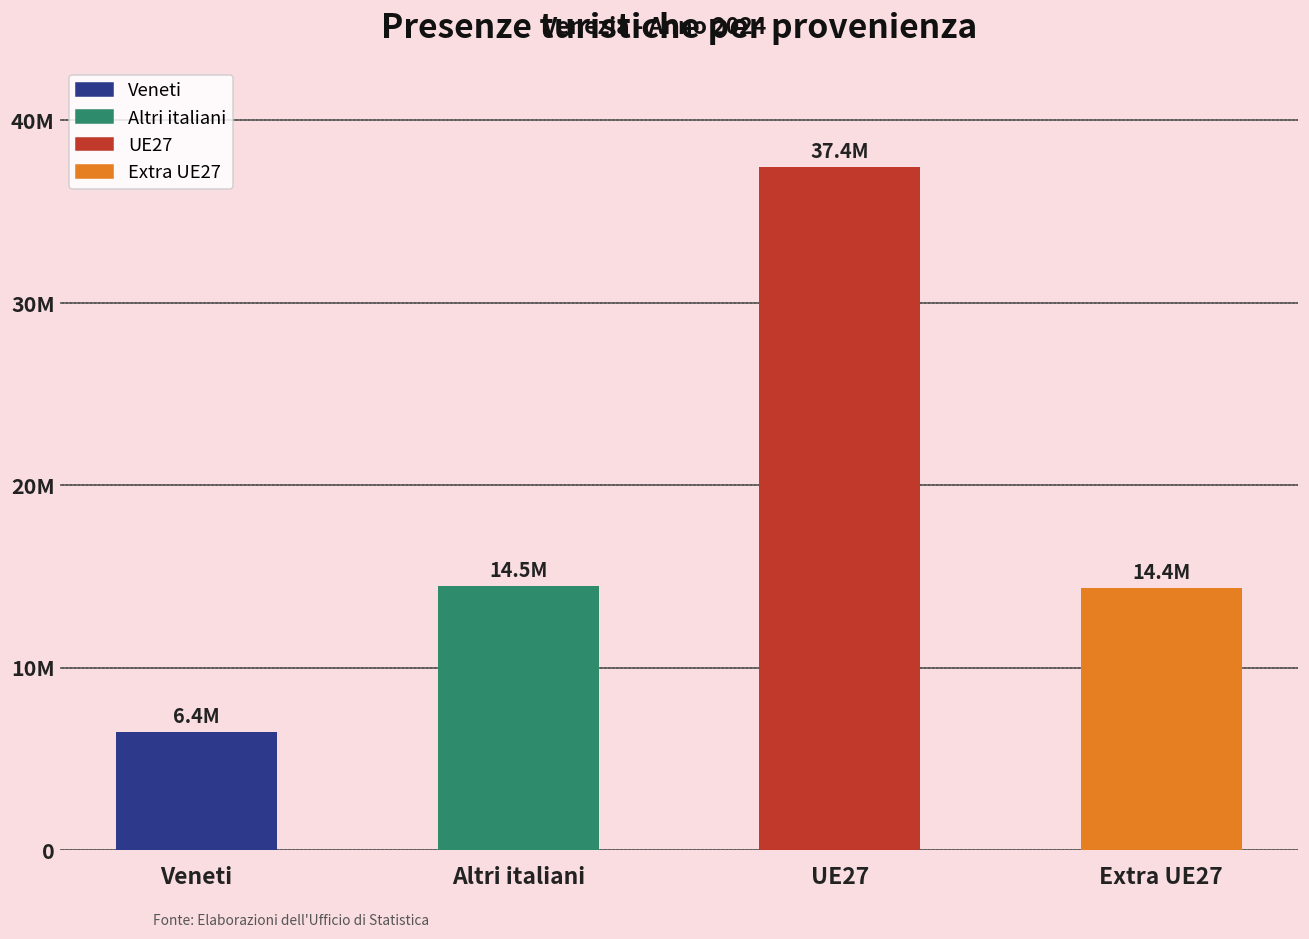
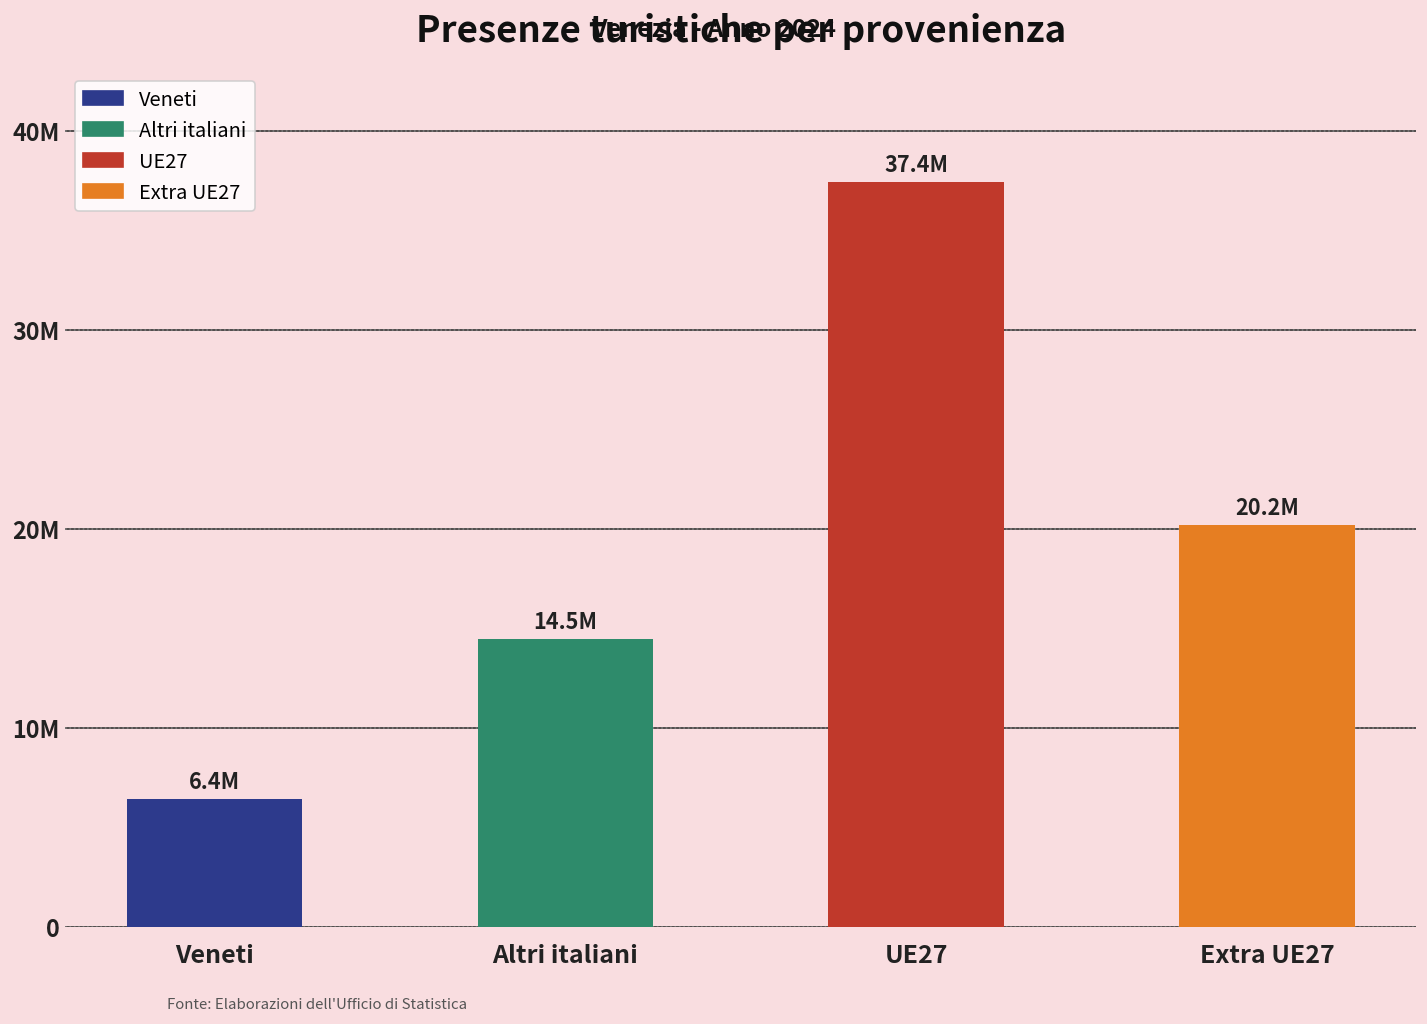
  {
    "Veneti": "6.4M",
    "Altri italiani": "14.5M",
    "UE27": "37.4M",
-   "Extra UE27": "14.4M"
+   "Extra UE27": "20.2M"
  }
